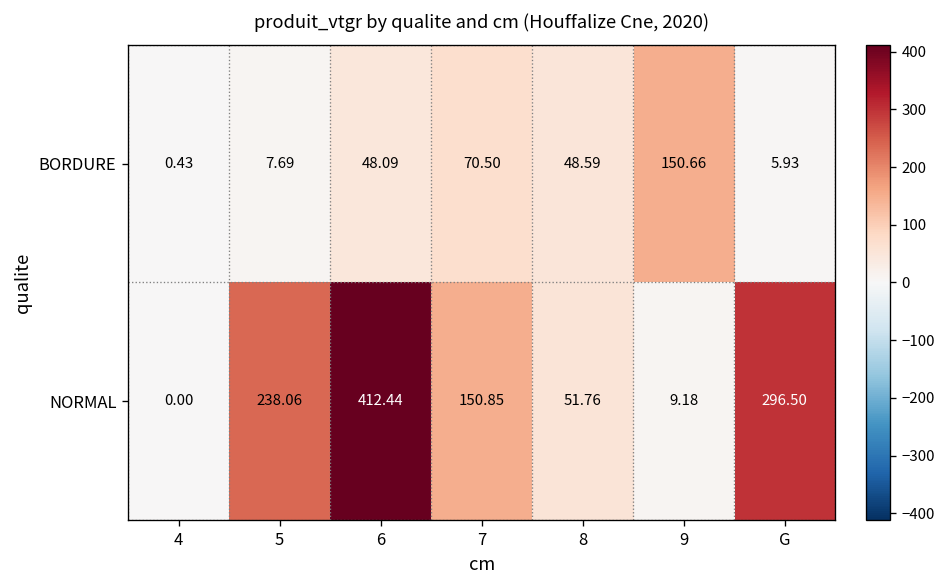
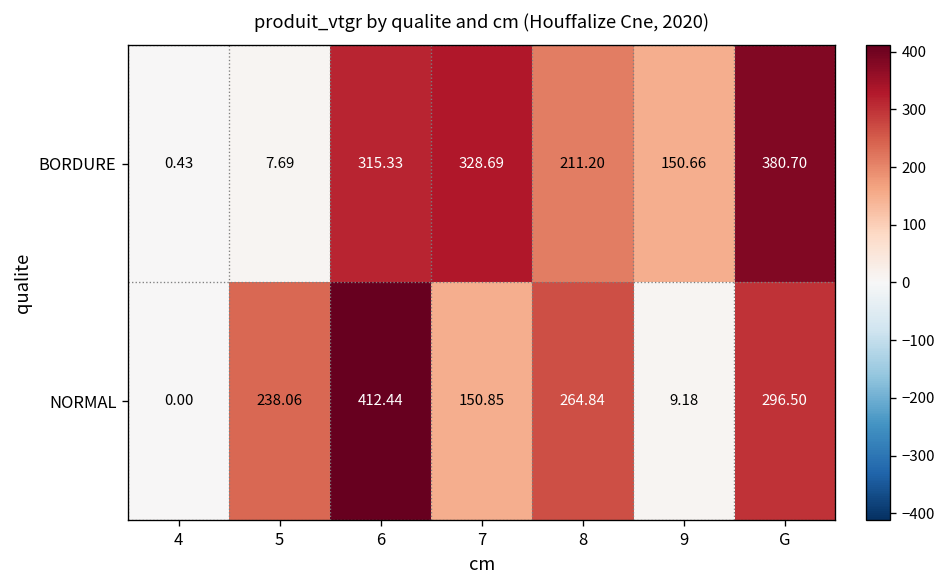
  {
    "BORDURE": {
      "4": 0.43,
      "5": 7.69,
-     "6": 48.09,
-     "7": 70.50,
-     "8": 48.59,
+     "6": 315.33,
+     "7": 328.69,
+     "8": 211.20,
      "9": 150.66,
-     "G": 5.93
+     "G": 380.70
    },
    "NORMAL": {
      "4": 0.00,
      "5": 238.06,
      "6": 412.44,
      "7": 150.85,
-     "8": 51.76,
+     "8": 264.84,
      "9": 9.18,
      "G": 296.50
    }
  }
